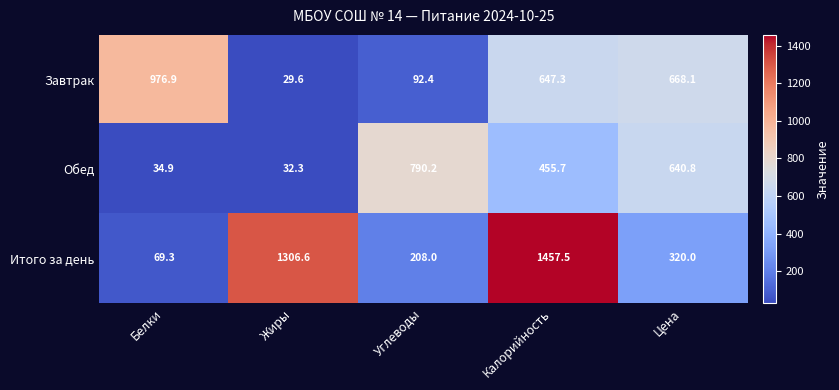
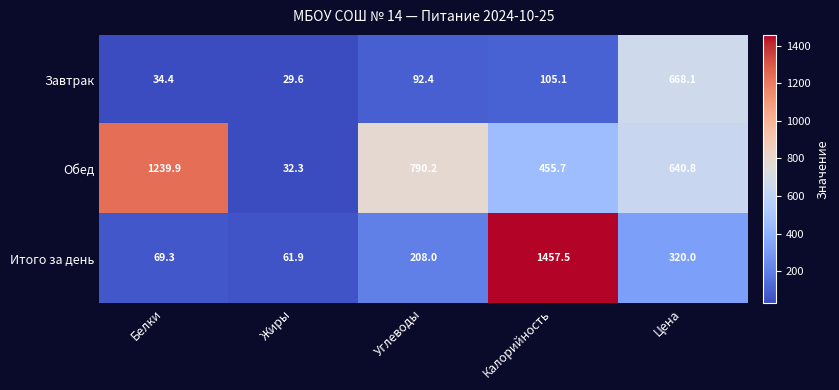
  {
    "Завтрак": {
-     "Белки": 976.9,
+     "Белки": 34.4,
      "Жиры": 29.6,
      "Углеводы": 92.4,
-     "Калорийность": 647.3,
+     "Калорийность": 105.1,
      "Цена": 668.1
    },
    "Обед": {
-     "Белки": 34.9,
+     "Белки": 1239.9,
      "Жиры": 32.3,
      "Калорийность": 455.7,
      "Цена": 640.8
    },
    "Итого за день": {
      "Белки": 69.3,
-     "Жиры": 1306.6,
+     "Жиры": 61.9,
      "Углеводы": 208.0,
      "Калорийность": 1457.5,
      "Цена": 320.0
    }
  }
